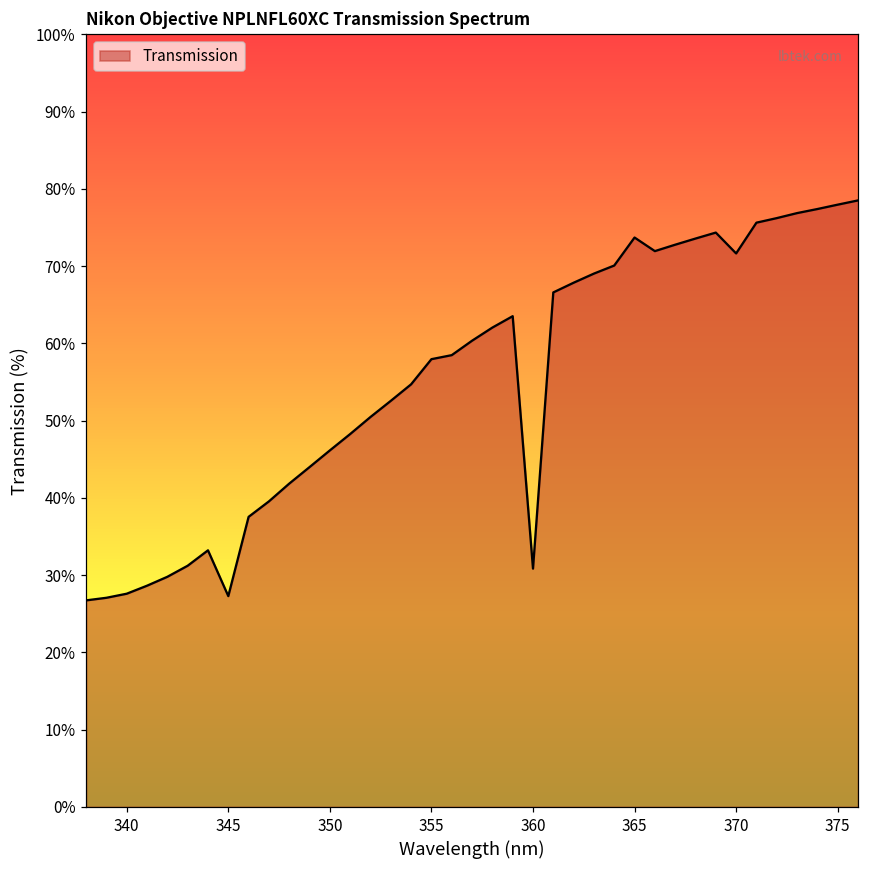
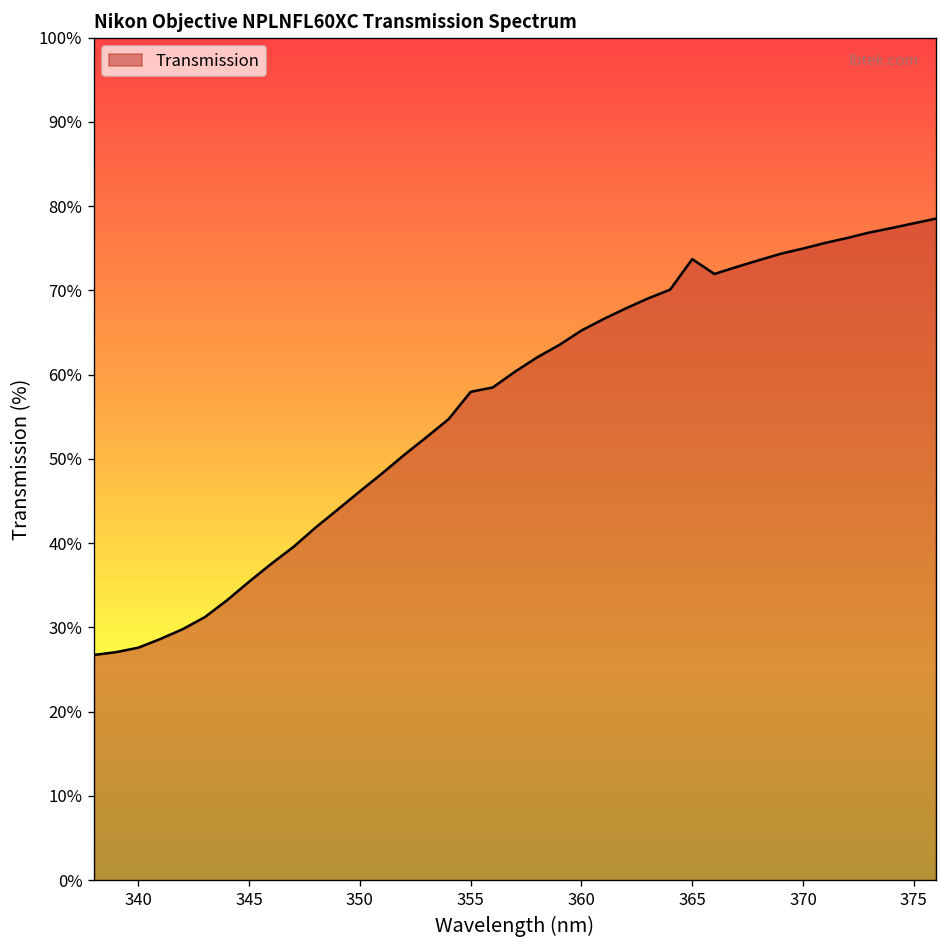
  {
    "340": "28%",
-   "345": "27%",
+   "345": "35%",
    "350": "46%",
    "355": "58%",
-   "360": "31%",
+   "360": "65%",
    "365": "74%",
-   "370": "72%",
+   "370": "75%",
    "375": "78%"
  }
